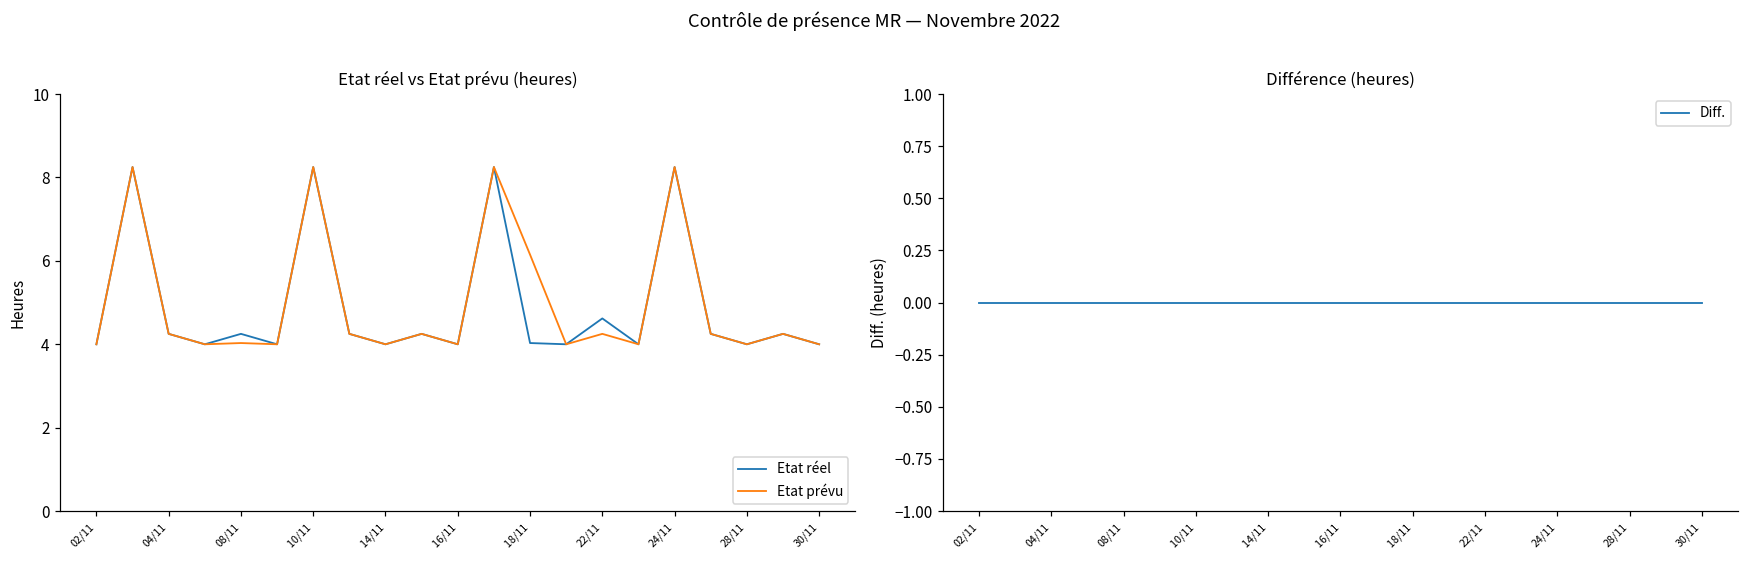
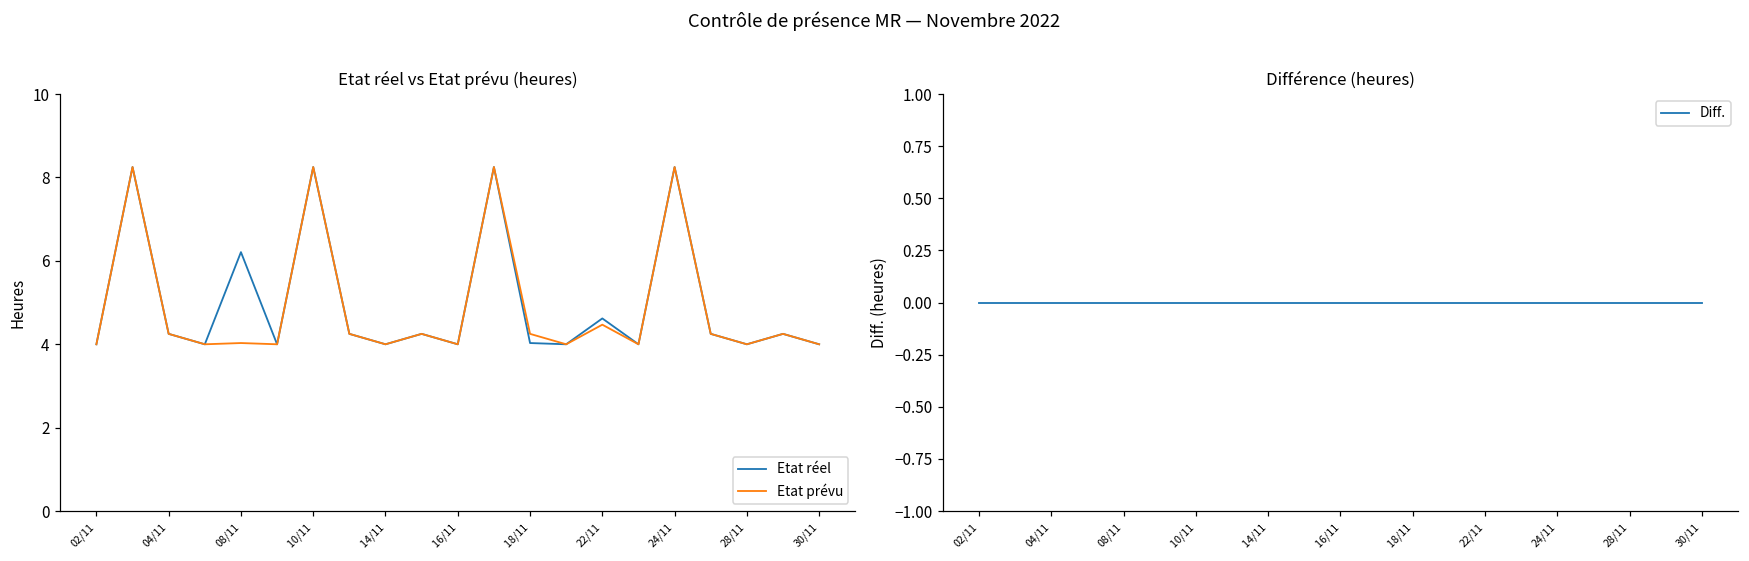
  {
    "Etat réel vs Etat prévu (heures)": {
      "Etat réel": {
-       "08/11": 4.3,
+       "08/11": 6.2,
        "18/11": 4.0,
        "22/11": 4.6
      },
      "Etat prévu": {
        "08/11": 4.0,
-       "18/11": 6.2,
-       "22/11": 4.3
+       "18/11": 4.3,
+       "22/11": 4.5
      }
    },
    "Différence (heures)": {
      "02/11": 0.00,
      "04/11": 0.00,
      "08/11": 0.00,
      "10/11": 0.00,
      "14/11": 0.00,
      "16/11": 0.00,
      "18/11": 0.00,
      "22/11": 0.00,
      "24/11": 0.00,
      "28/11": 0.00,
      "30/11": 0.00
    }
  }
